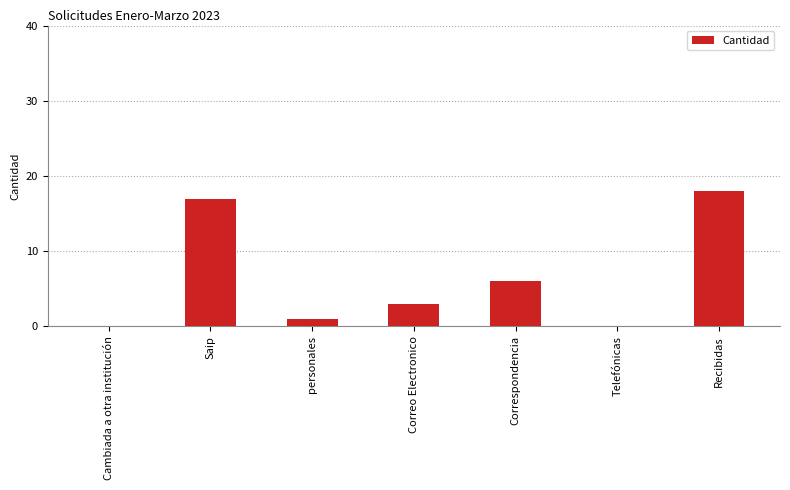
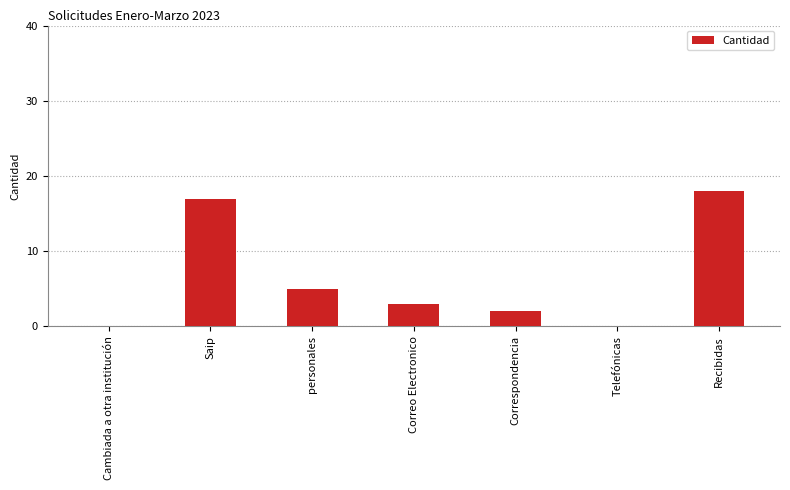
  {
    "Cambiada a otra institución": 0,
    "Saip": 17,
-   "personales": 1,
+   "personales": 5,
    "Correo Electronico": 3,
-   "Correspondencia": 6,
+   "Correspondencia": 2,
    "Telefónicas": 0,
    "Recibidas": 18
  }
